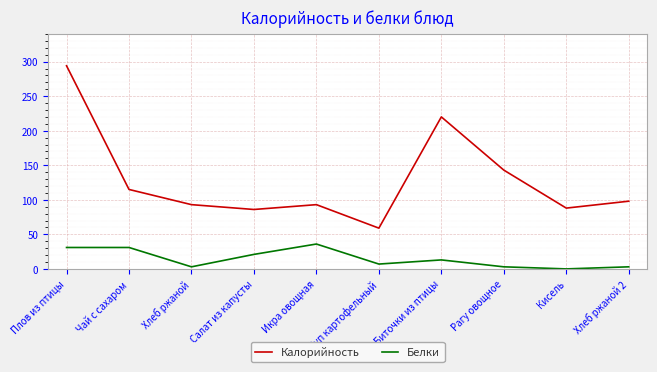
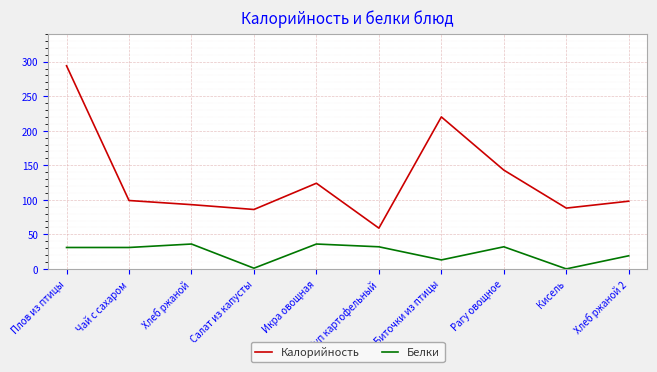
  {
    "Калорийность": {
      "Плов из птицы": 290,
-     "Чай с сахаром": 120,
+     "Чай с сахаром": 100,
      "Хлеб ржаной": 90,
      "Салат из капусты": 90,
-     "Икра овощная": 90,
+     "Икра овощная": 120,
      "Суп картофельный": 60,
      "Биточки из птицы": 220,
      "Рагу овощное": 140,
      "Кисель": 90,
      "Хлеб ржаной 2": 100
    },
    "Белки": {
      "Плов из птицы": 30,
      "Чай с сахаром": 30,
-     "Хлеб ржаной": 0,
-     "Салат из капусты": 20,
+     "Хлеб ржаной": 40,
+     "Салат из капусты": 0,
      "Икра овощная": 40,
-     "Суп картофельный": 10,
+     "Суп картофельный": 30,
      "Биточки из птицы": 10,
-     "Рагу овощное": 0,
+     "Рагу овощное": 30,
      "Кисель": 0,
-     "Хлеб ржаной 2": 0
+     "Хлеб ржаной 2": 20
    }
  }
